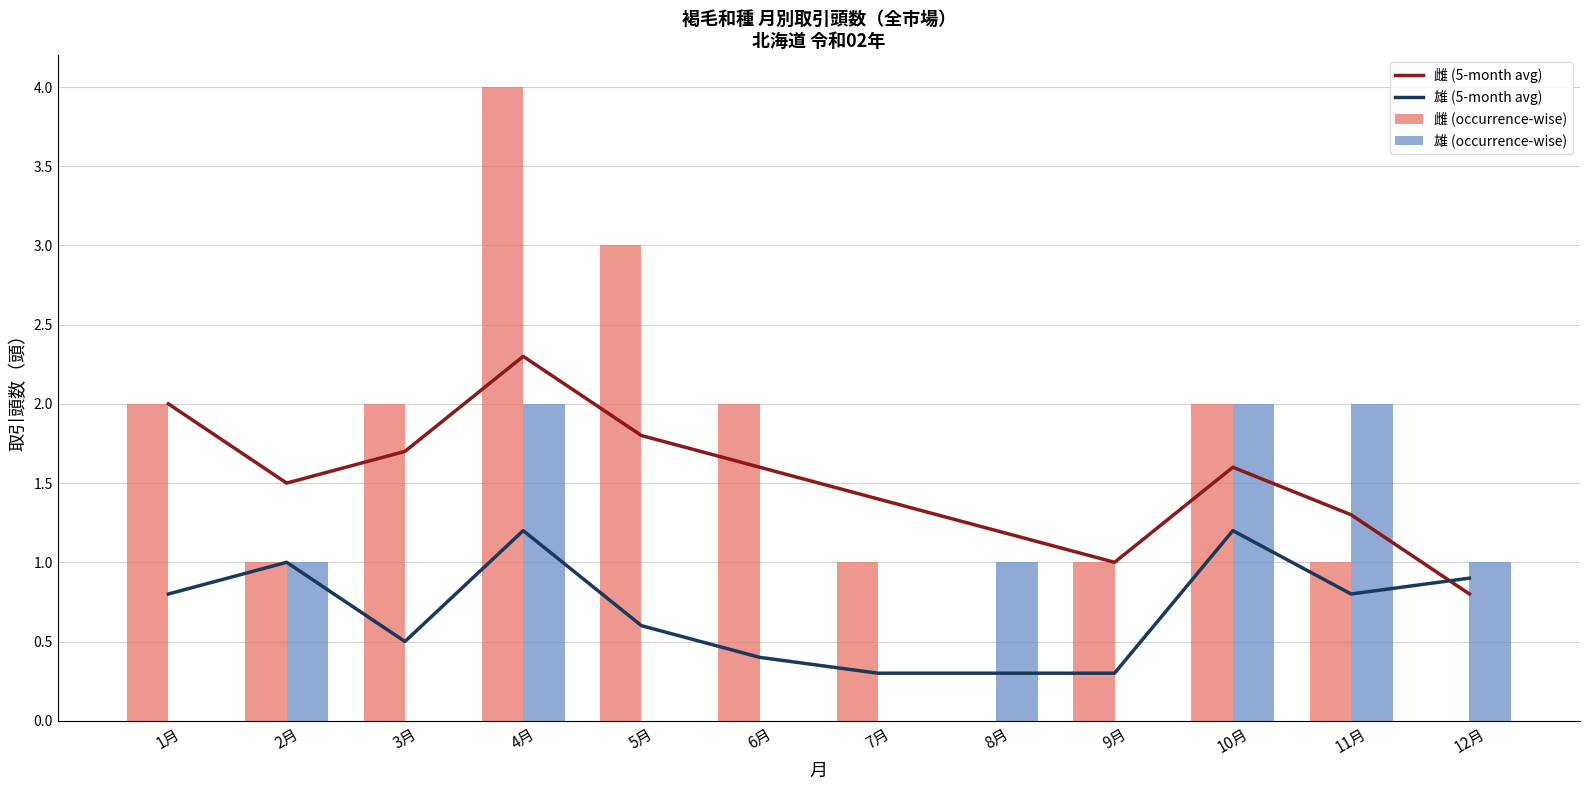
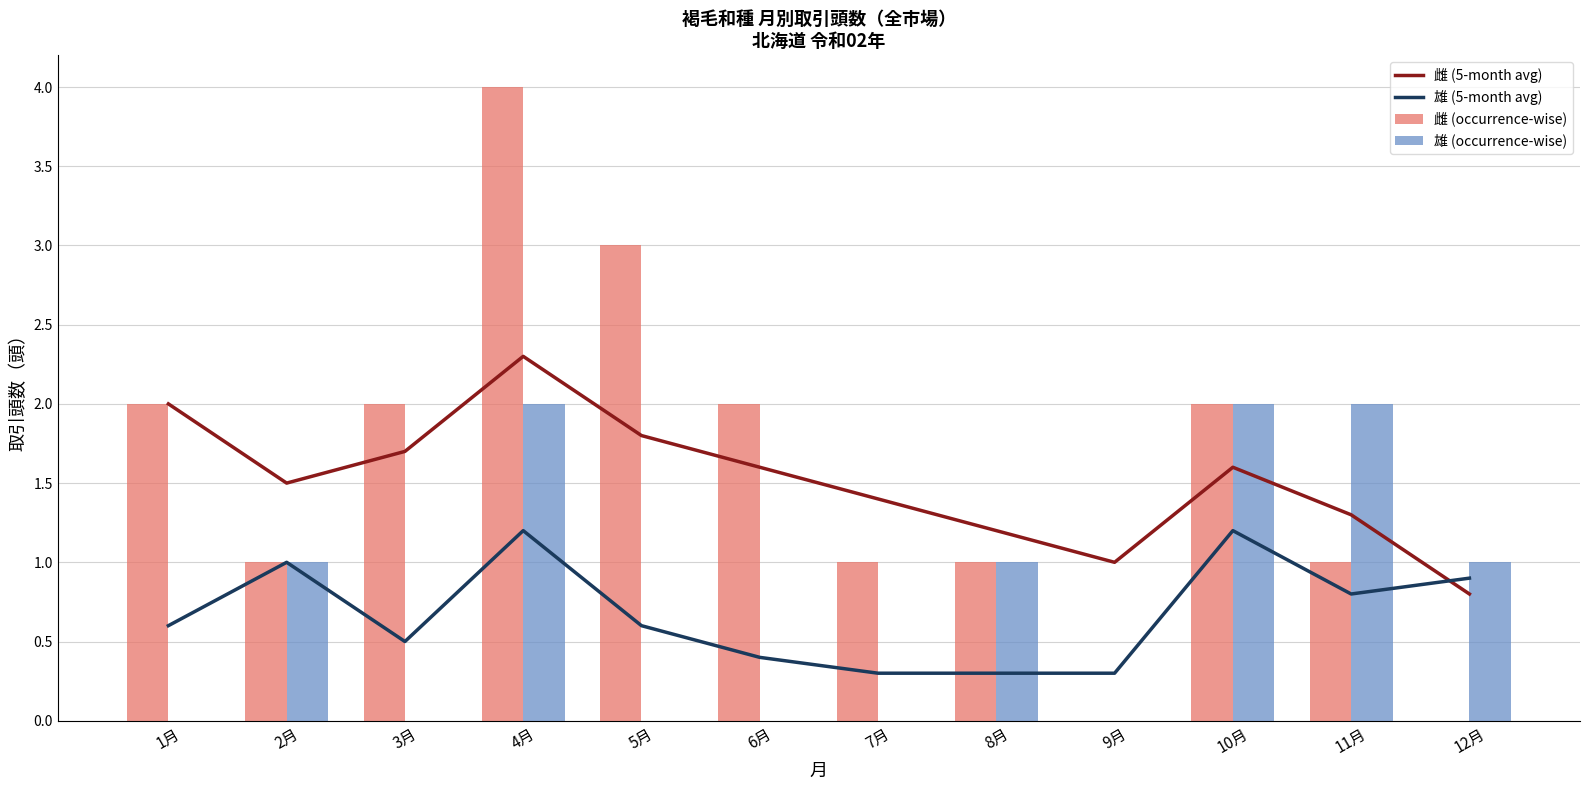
  {
    "雌 (occurrence-wise)": {
      "1月": 2,
      "2月": 1,
      "3月": 2,
      "4月": 4,
      "5月": 3,
      "6月": 2,
      "7月": 1,
-     "8月": 0,
-     "9月": 1,
+     "8月": 1,
+     "9月": 0,
      "10月": 2,
      "11月": 1,
      "12月": 0
    },
    "雌 (5-month avg)": {
      "1月": 2.0,
      "2月": 1.5,
      "3月": 1.7,
      "4月": 2.3,
      "5月": 1.8,
      "6月": 1.6,
      "7月": 1.4,
      "8月": 1.2,
      "9月": 1.0,
      "10月": 1.6,
      "11月": 1.3,
      "12月": 0.8
    },
    "雄 (5-month avg)": {
-     "1月": 0.8,
+     "1月": 0.6,
      "2月": 1.0,
      "3月": 0.5,
      "4月": 1.2,
      "5月": 0.6,
      "6月": 0.4,
      "7月": 0.3,
      "8月": 0.3,
      "9月": 0.3,
      "10月": 1.2,
      "11月": 0.8,
      "12月": 0.9
    },
    "雄 (occurrence-wise)": {
      "1月": 0.0,
      "2月": 1.0,
      "3月": 0.0,
      "4月": 2.0,
      "5月": 0.0,
      "6月": 0.0,
      "7月": 0.0,
      "8月": 1.0,
      "9月": 0.0,
      "10月": 2.0,
      "11月": 2.0,
      "12月": 1.0
    }
  }
